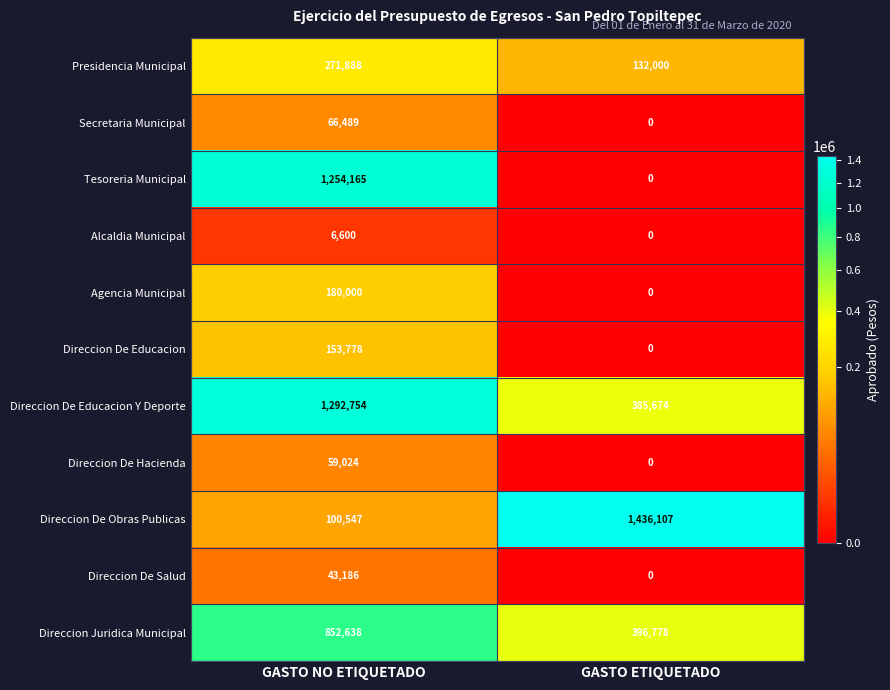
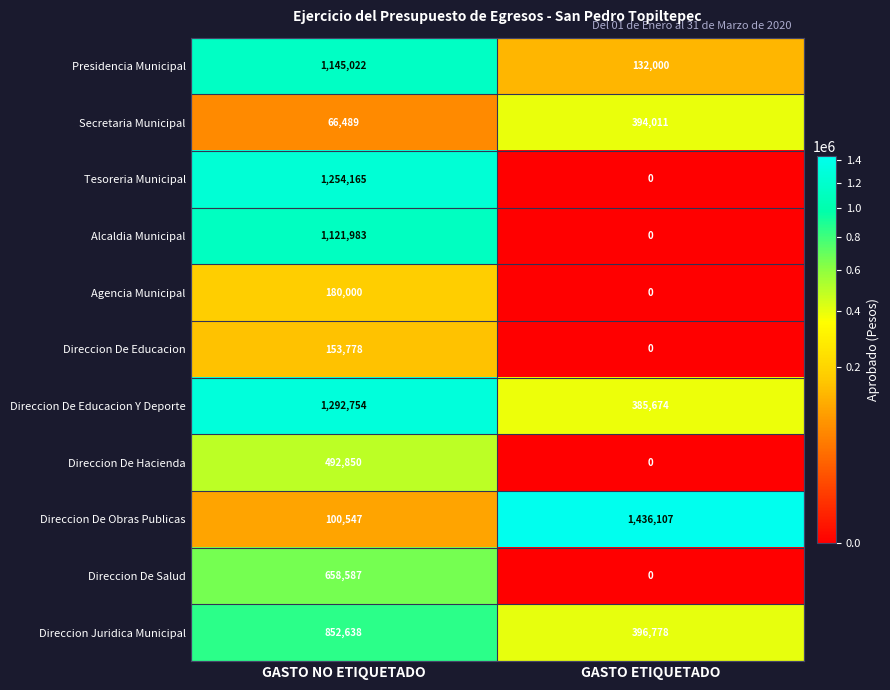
  {
    "Presidencia Municipal": {
-     "GASTO NO ETIQUETADO": "271,888",
+     "GASTO NO ETIQUETADO": "1,145,022",
      "GASTO ETIQUETADO": "132,000"
    },
    "Secretaria Municipal": {
      "GASTO NO ETIQUETADO": "66,489",
-     "GASTO ETIQUETADO": "0"
+     "GASTO ETIQUETADO": "394,011"
    },
    "Tesoreria Municipal": {
      "GASTO NO ETIQUETADO": "1,254,165",
      "GASTO ETIQUETADO": "0"
    },
    "Alcaldia Municipal": {
-     "GASTO NO ETIQUETADO": "6,600",
+     "GASTO NO ETIQUETADO": "1,121,983",
      "GASTO ETIQUETADO": "0"
    },
    "Agencia Municipal": {
      "GASTO NO ETIQUETADO": "180,000",
      "GASTO ETIQUETADO": "0"
    },
    "Direccion De Educacion": {
      "GASTO NO ETIQUETADO": "153,778",
      "GASTO ETIQUETADO": "0"
    },
    "Direccion De Educacion Y Deporte": {
      "GASTO NO ETIQUETADO": "1,292,754",
      "GASTO ETIQUETADO": "385,674"
    },
    "Direccion De Hacienda": {
-     "GASTO NO ETIQUETADO": "59,024",
+     "GASTO NO ETIQUETADO": "492,850",
      "GASTO ETIQUETADO": "0"
    },
    "Direccion De Obras Publicas": {
      "GASTO NO ETIQUETADO": "100,547",
      "GASTO ETIQUETADO": "1,436,107"
    },
    "Direccion De Salud": {
-     "GASTO NO ETIQUETADO": "43,186",
+     "GASTO NO ETIQUETADO": "658,587",
      "GASTO ETIQUETADO": "0"
    },
    "Direccion Juridica Municipal": {
      "GASTO NO ETIQUETADO": "852,638",
      "GASTO ETIQUETADO": "396,778"
    }
  }
